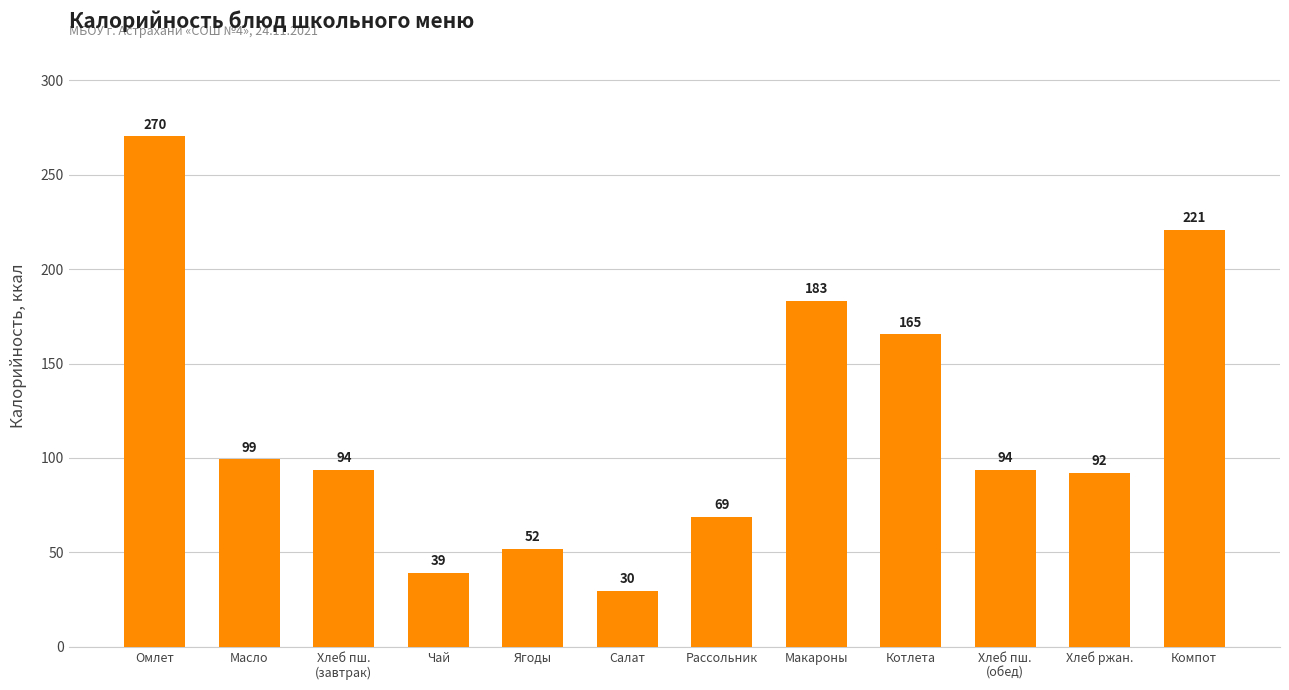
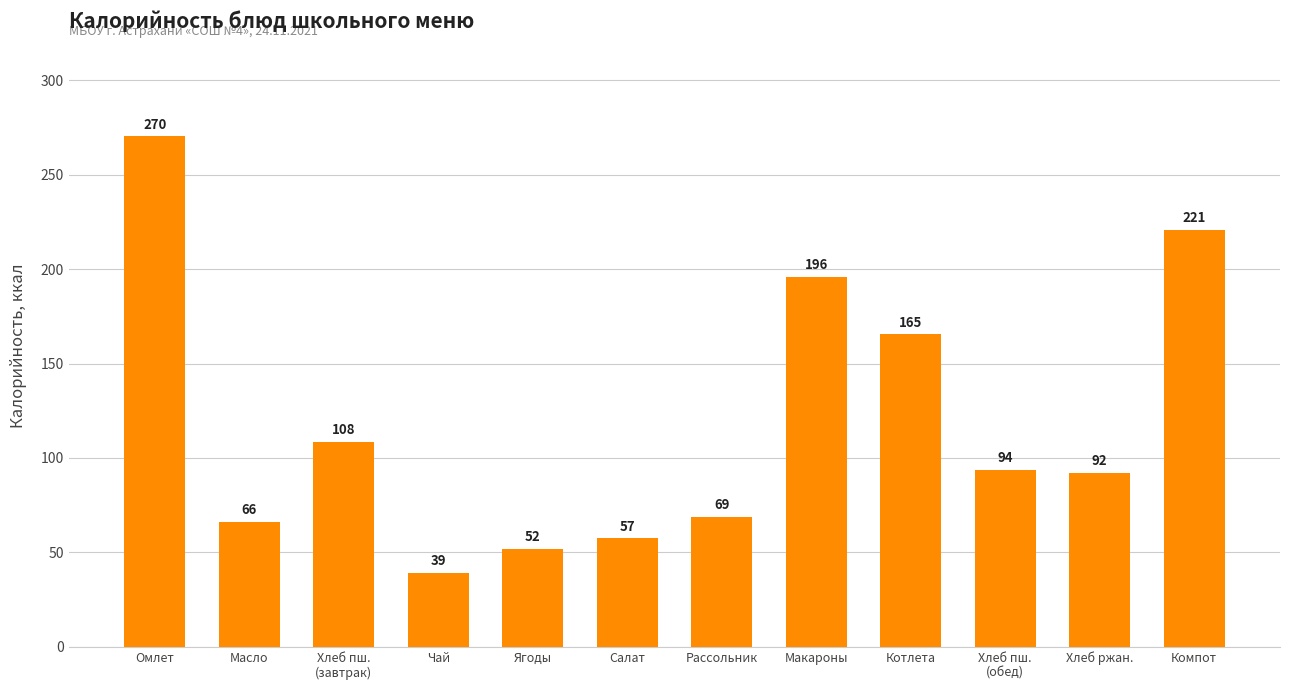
  {
    "Омлет": 270,
-   "Масло": 99,
-   "Хлеб пш. (завтрак)": 94,
+   "Масло": 66,
+   "Хлеб пш. (завтрак)": 108,
    "Чай": 39,
    "Ягоды": 52,
-   "Салат": 30,
+   "Салат": 57,
    "Рассольник": 69,
-   "Макароны": 183,
+   "Макароны": 196,
    "Котлета": 165,
    "Хлеб пш. (обед)": 94,
    "Хлеб ржан.": 92,
    "Компот": 221
  }
